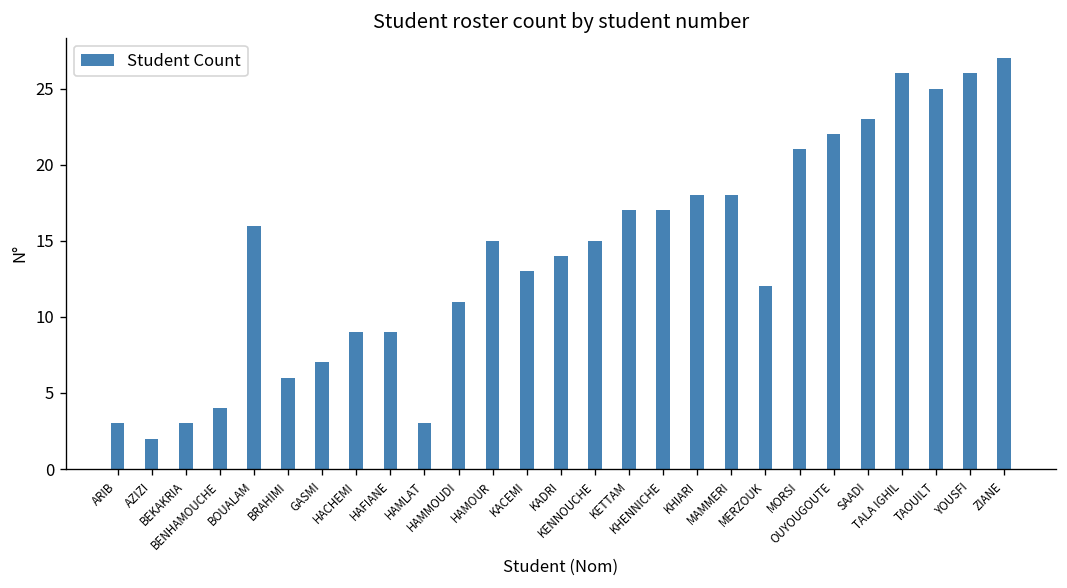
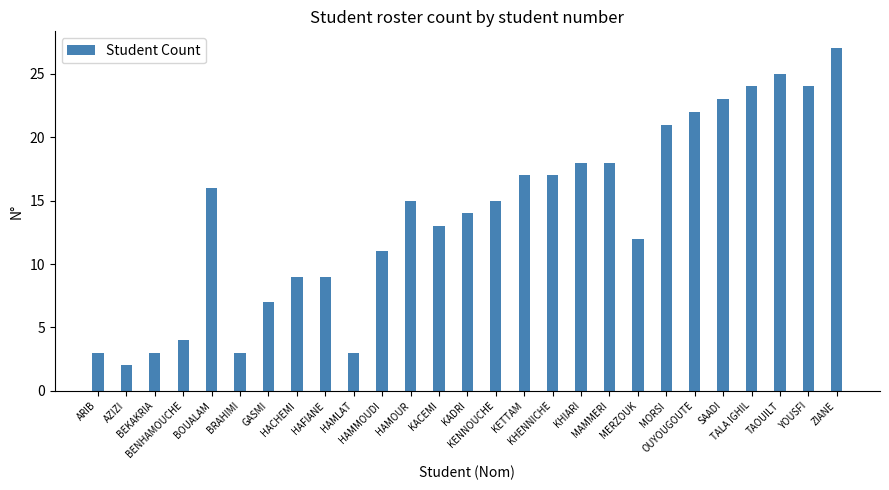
  {
    "ARIB": 3,
    "AZIZI": 2,
    "BEKAKRIA": 3,
    "BENHAMOUCHE": 4,
    "BOUALAM": 16,
-   "BRAHIMI": 6,
+   "BRAHIMI": 3,
    "GASMI": 7,
    "HACHEMI": 9,
    "HAFIANE": 9,
    "HAMLAT": 3,
    "HAMMOUDI": 11,
    "HAMOUR": 15,
    "KACEMI": 13,
    "KADRI": 14,
    "KENNOUCHE": 15,
    "KETTAM": 17,
    "KHENNICHE": 17,
    "KHIARI": 18,
    "MAMMERI": 18,
    "MERZOUK": 12,
    "MORSI": 21,
    "OUYOUGOUTE": 22,
    "SAADI": 23,
-   "TALA IGHIL": 26,
+   "TALA IGHIL": 24,
    "TAOUILT": 25,
-   "YOUSFI": 26,
+   "YOUSFI": 24,
    "ZIANE": 27
  }
